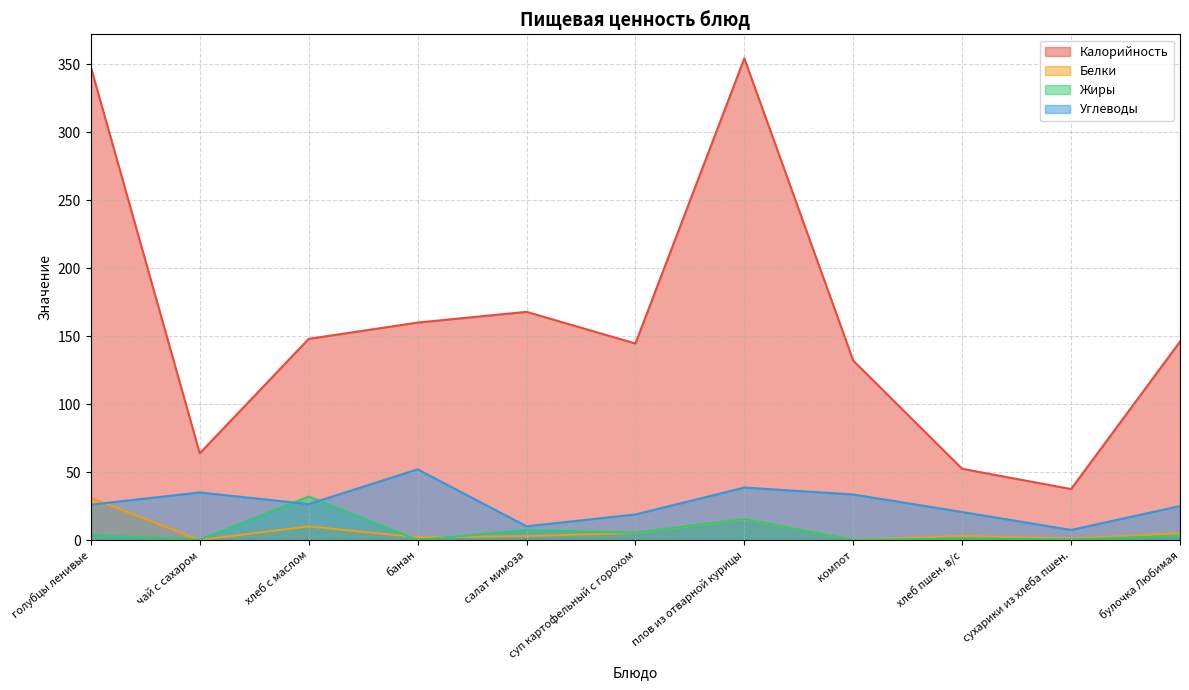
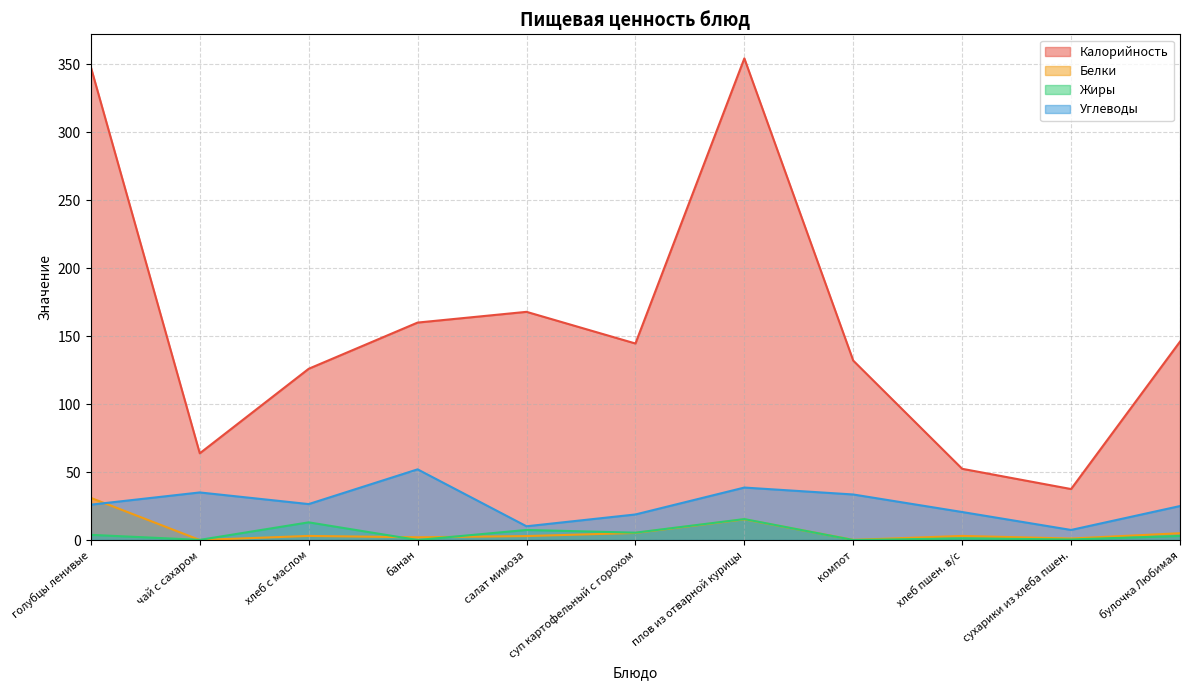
  {
    "Калорийность": {
      "голубцы ленивые": 348,
      "чай с сахаром": 64,
-     "хлеб с маслом": 148,
+     "хлеб с маслом": 126,
      "банан": 160,
      "салат мимоза": 168,
      "суп картофельный с горохом": 145,
      "плов из отварной курицы": 354,
      "компот": 132,
      "хлеб пшен. в/с": 52,
      "сухарики из хлеба пшен.": 38,
      "булочка Любимая": 146
    },
    "Белки": {
      "голубцы ленивые": 31,
-     "хлеб с маслом": 10,
+     "хлеб с маслом": 3,
      "банан": 2,
      "салат мимоза": 3,
      "булочка Любимая": 5
    },
    "Жиры": {
      "голубцы ленивые": 4,
-     "хлеб с маслом": 32,
+     "хлеб с маслом": 13,
      "банан": 0,
      "салат мимоза": 7,
      "булочка Любимая": 3
    },
    "Углеводы": {
      "голубцы ленивые": 26,
      "чай с сахаром": 35,
      "хлеб с маслом": 26,
      "банан": 52,
      "салат мимоза": 10,
      "суп картофельный с горохом": 19,
      "плов из отварной курицы": 39,
      "компот": 34,
      "хлеб пшен. в/с": 21,
      "сухарики из хлеба пшен.": 7,
      "булочка Любимая": 25
    }
  }
